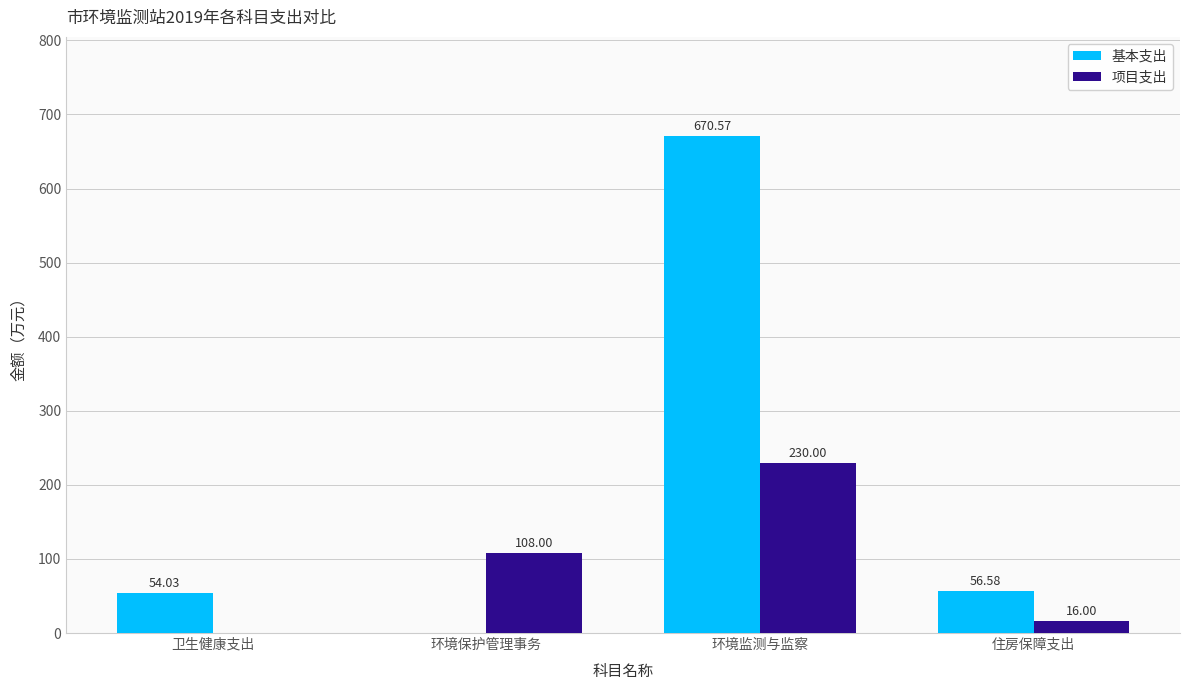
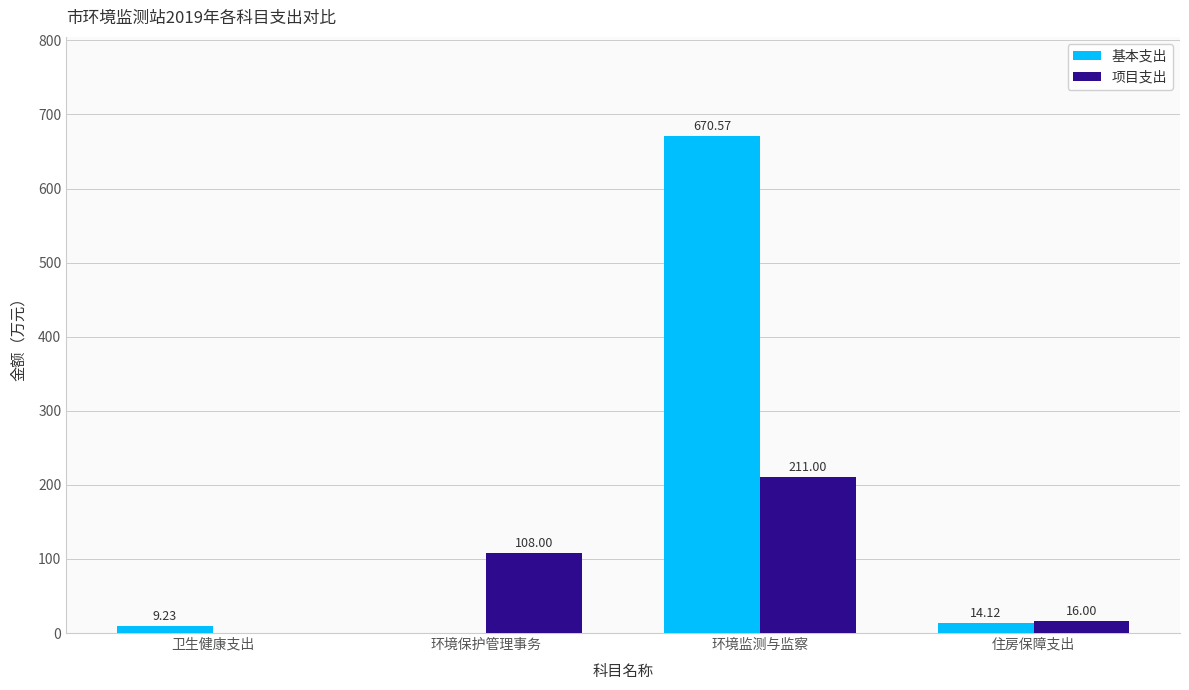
  {
    "基本支出": {
-     "卫生健康支出": 54.03,
+     "卫生健康支出": 9.23,
      "环境监测与监察": 670.57,
-     "住房保障支出": 56.58
+     "住房保障支出": 14.12
    },
    "项目支出": {
      "环境保护管理事务": 108.00,
-     "环境监测与监察": 230.00,
+     "环境监测与监察": 211.00,
      "住房保障支出": 16.00
    }
  }
